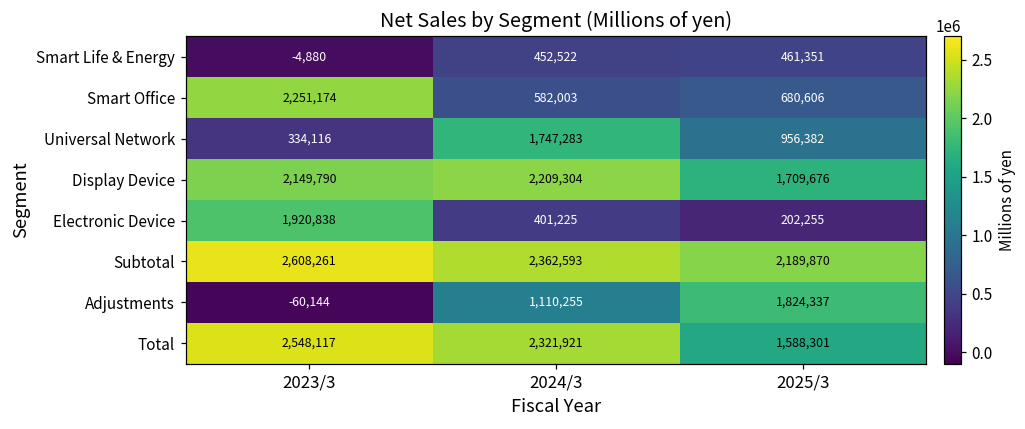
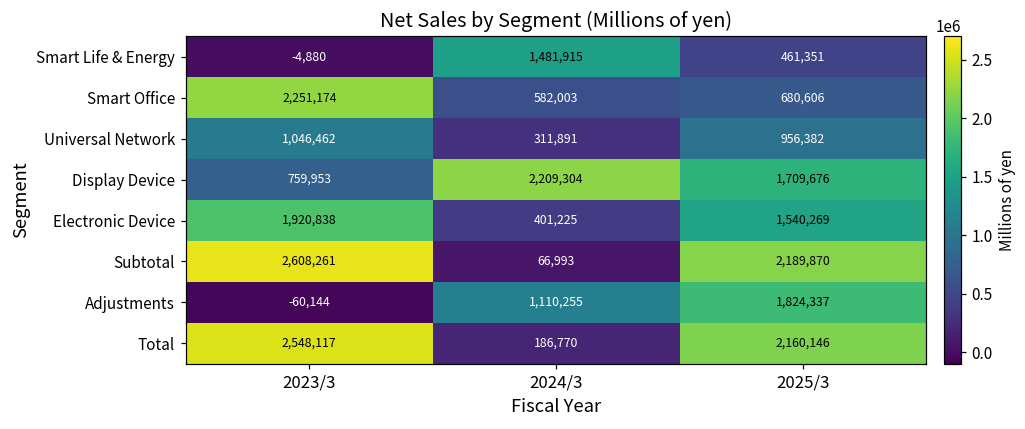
  {
    "Smart Life & Energy": {
      "2023/3": "-4,880",
-     "2024/3": "452,522",
+     "2024/3": "1,481,915",
      "2025/3": "461,351"
    },
    "Smart Office": {
      "2023/3": "2,251,174",
      "2024/3": "582,003",
      "2025/3": "680,606"
    },
    "Universal Network": {
-     "2023/3": "334,116",
-     "2024/3": "1,747,283",
+     "2023/3": "1,046,462",
+     "2024/3": "311,891",
      "2025/3": "956,382"
    },
    "Display Device": {
-     "2023/3": "2,149,790",
+     "2023/3": "759,953",
      "2024/3": "2,209,304",
      "2025/3": "1,709,676"
    },
    "Electronic Device": {
      "2023/3": "1,920,838",
      "2024/3": "401,225",
-     "2025/3": "202,255"
+     "2025/3": "1,540,269"
    },
    "Subtotal": {
      "2023/3": "2,608,261",
-     "2024/3": "2,362,593",
+     "2024/3": "66,993",
      "2025/3": "2,189,870"
    },
    "Adjustments": {
      "2023/3": "-60,144",
      "2024/3": "1,110,255",
      "2025/3": "1,824,337"
    },
    "Total": {
      "2023/3": "2,548,117",
-     "2024/3": "2,321,921",
-     "2025/3": "1,588,301"
+     "2024/3": "186,770",
+     "2025/3": "2,160,146"
    }
  }
